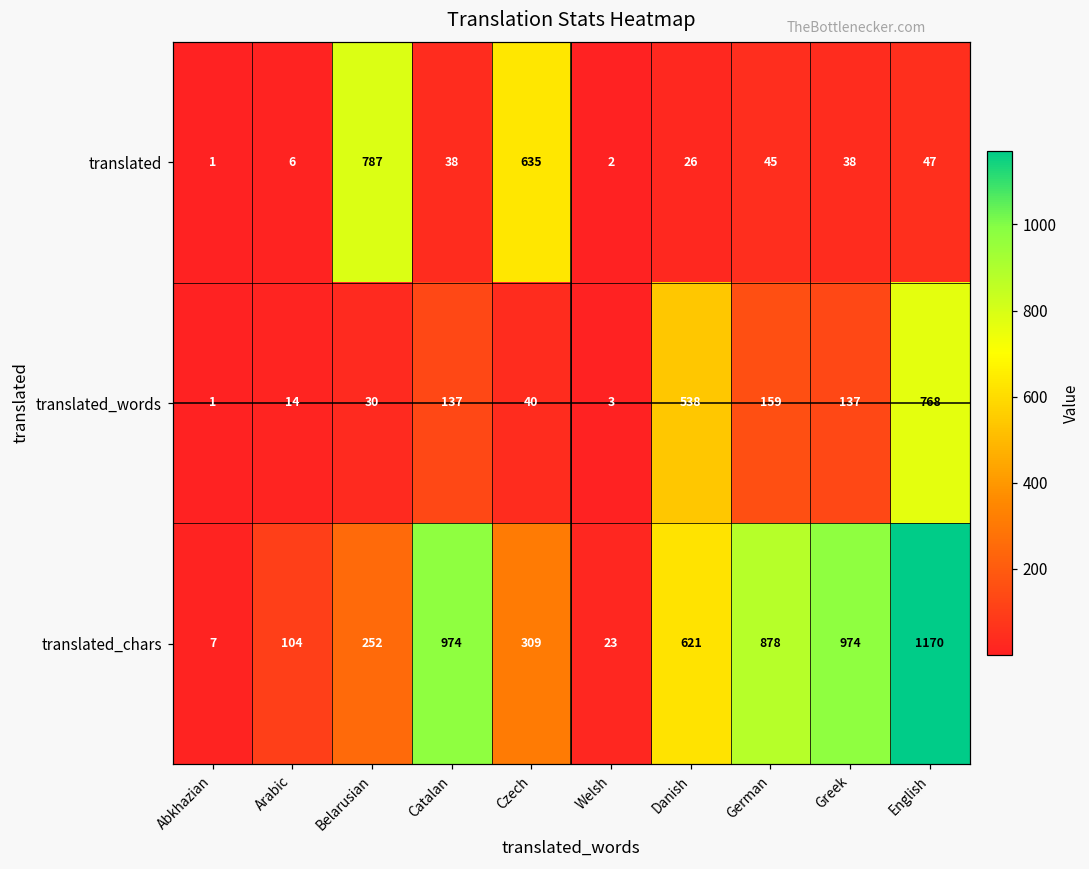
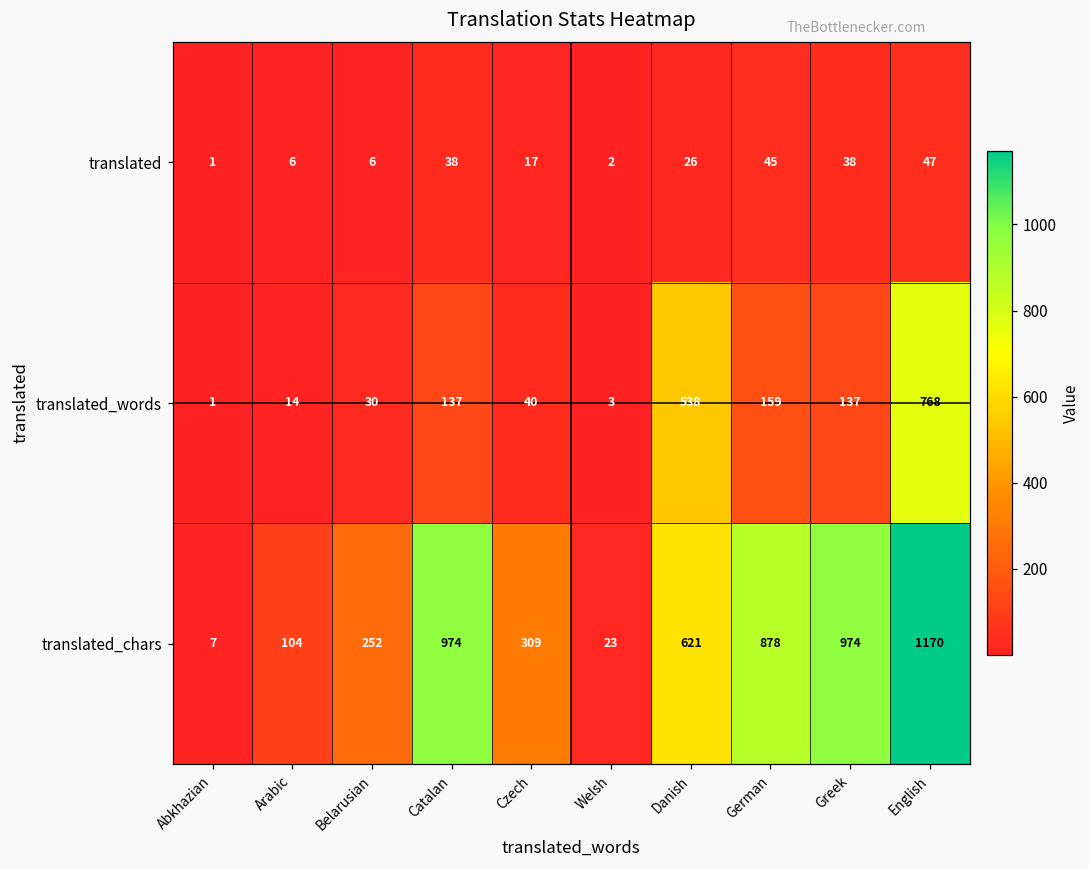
  {
    "translated": {
      "Abkhazian": 1,
      "Arabic": 6,
-     "Belarusian": 787,
+     "Belarusian": 6,
      "Catalan": 38,
-     "Czech": 635,
+     "Czech": 17,
      "Welsh": 2,
      "Danish": 26,
      "German": 45,
      "Greek": 38,
      "English": 47
    },
    "translated_words": {
      "Abkhazian": 1,
      "Arabic": 14,
      "Belarusian": 30,
      "Catalan": 137,
      "Czech": 40,
      "Welsh": 3,
      "Danish": 538,
      "German": 159,
      "Greek": 137,
      "English": 768
    },
    "translated_chars": {
      "Abkhazian": 7,
      "Arabic": 104,
      "Belarusian": 252,
      "Catalan": 974,
      "Czech": 309,
      "Welsh": 23,
      "Danish": 621,
      "German": 878,
      "Greek": 974,
      "English": 1170
    }
  }
